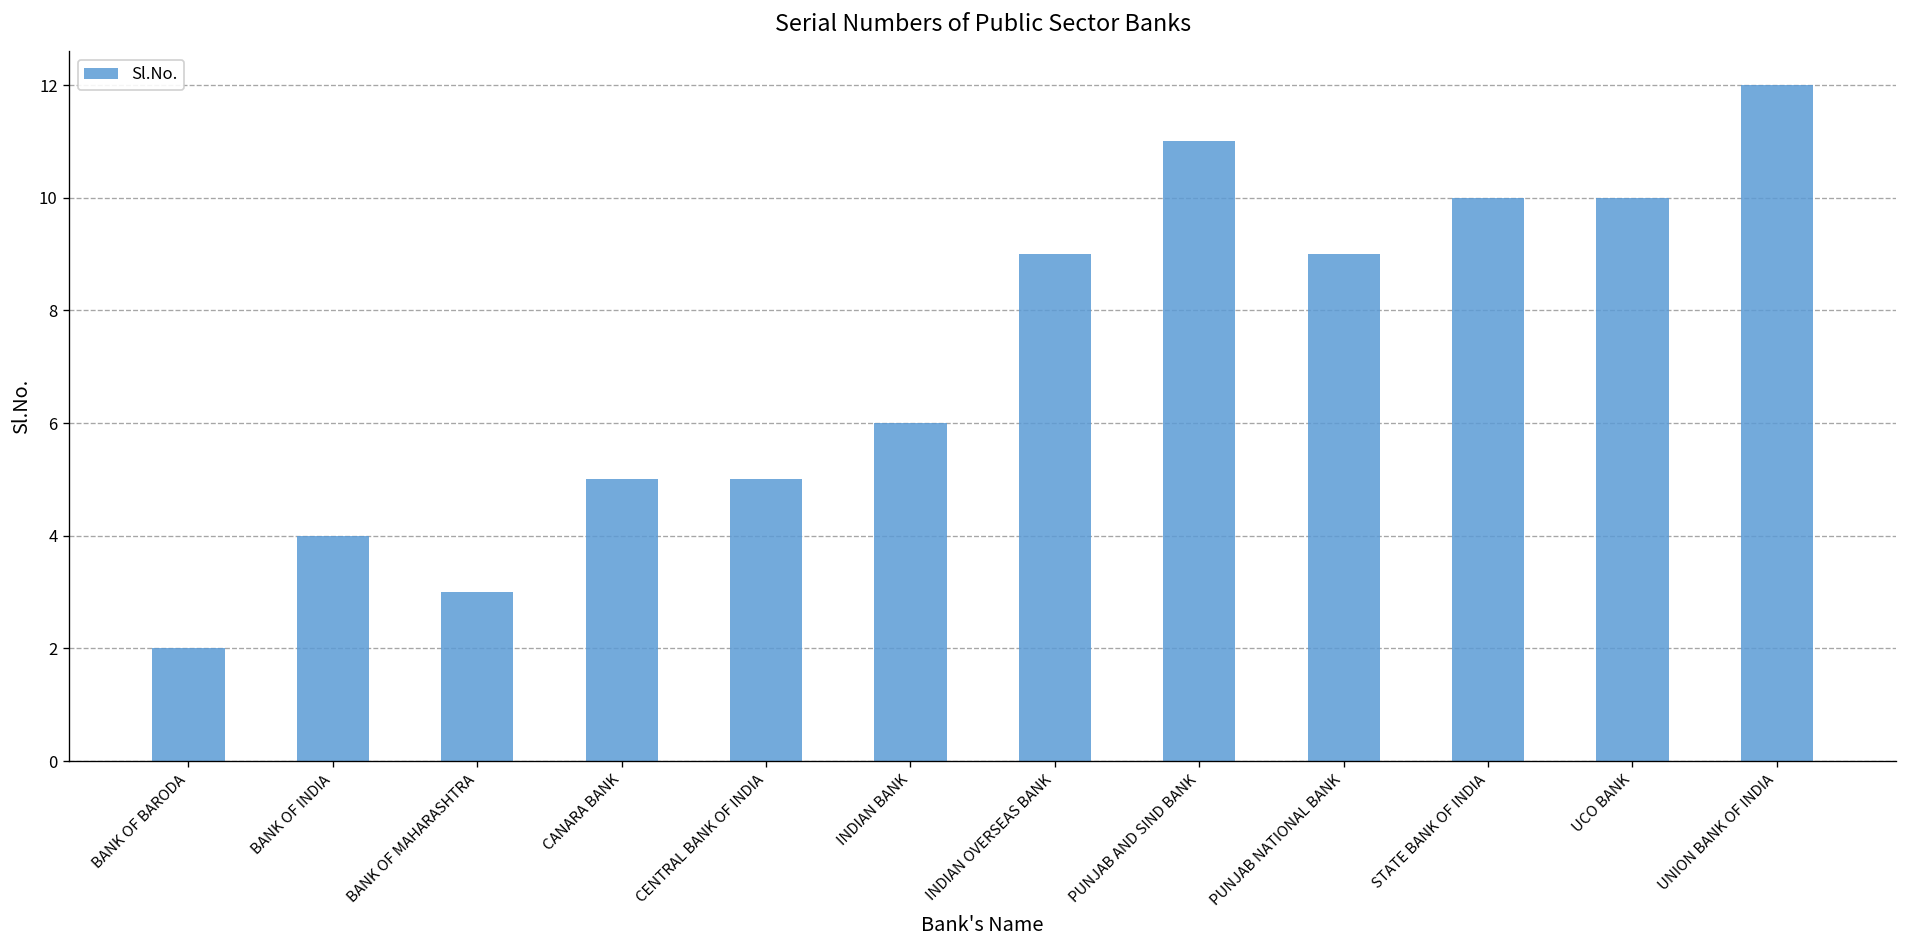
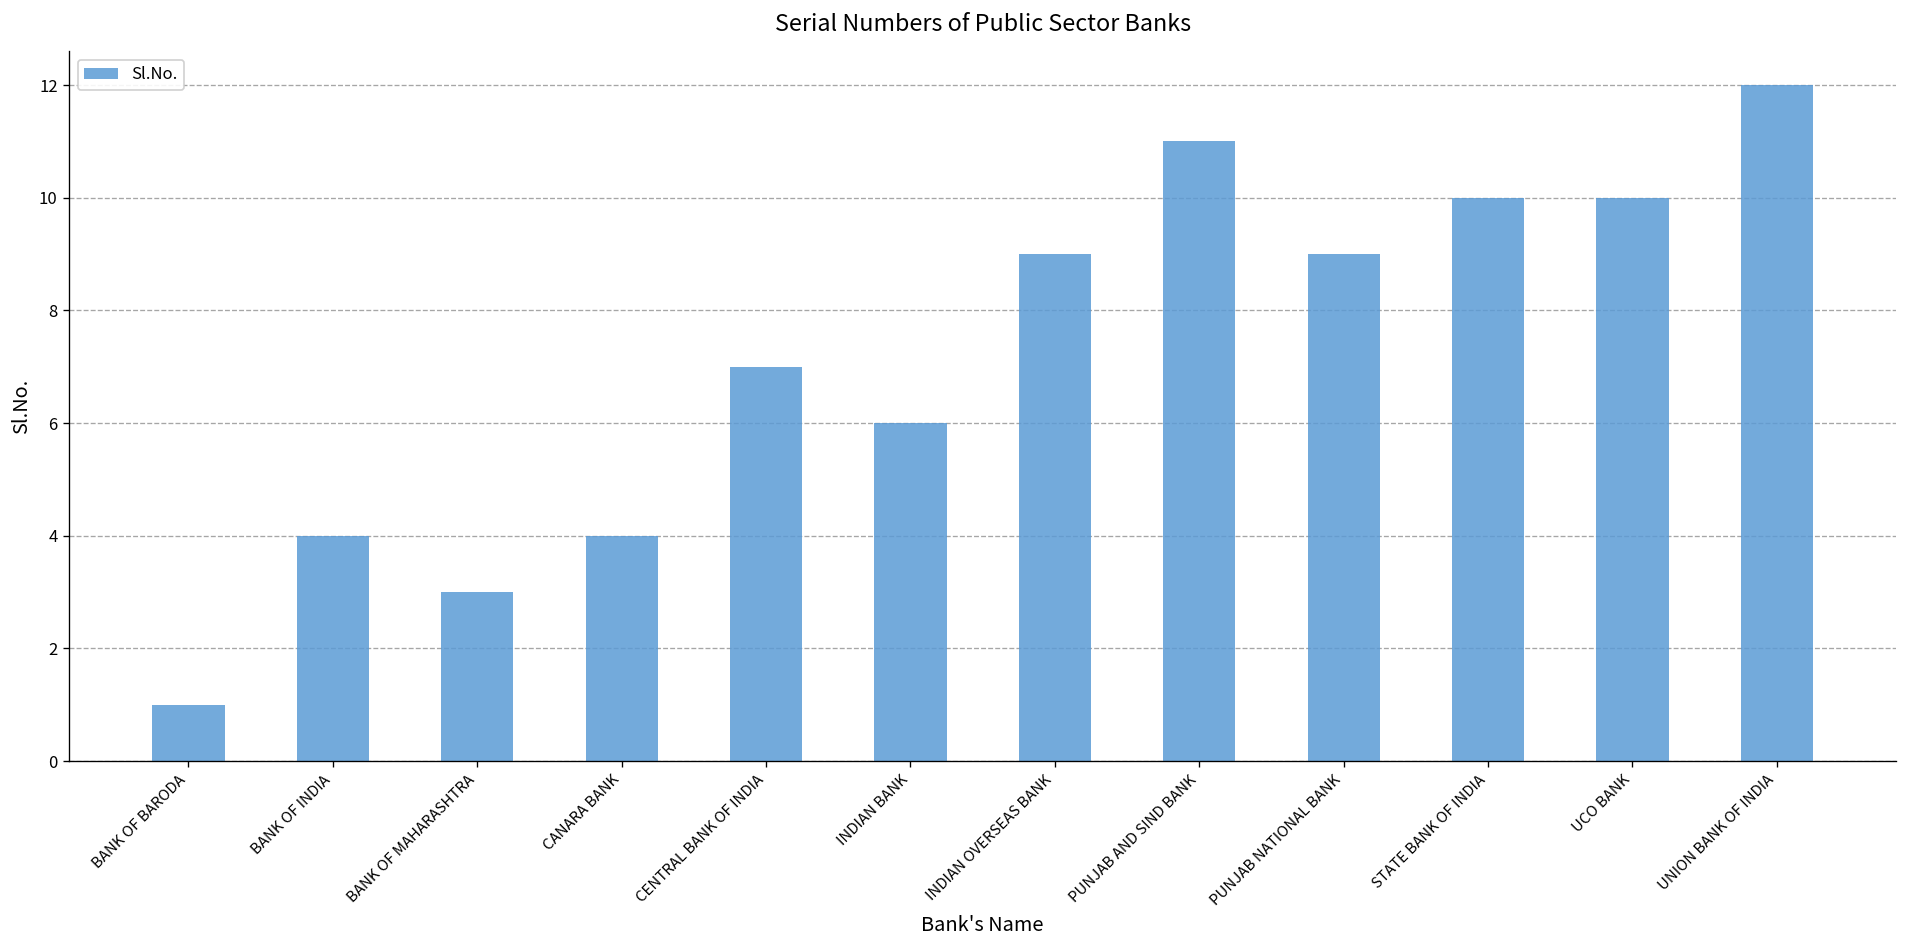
  {
-   "BANK OF BARODA": 2,
+   "BANK OF BARODA": 1,
    "BANK OF INDIA": 4,
    "BANK OF MAHARASHTRA": 3,
-   "CANARA BANK": 5,
-   "CENTRAL BANK OF INDIA": 5,
+   "CANARA BANK": 4,
+   "CENTRAL BANK OF INDIA": 7,
    "INDIAN BANK": 6,
    "INDIAN OVERSEAS BANK": 9,
    "PUNJAB AND SIND BANK": 11,
    "PUNJAB NATIONAL BANK": 9,
    "STATE BANK OF INDIA": 10,
    "UCO BANK": 10,
    "UNION BANK OF INDIA": 12
  }
